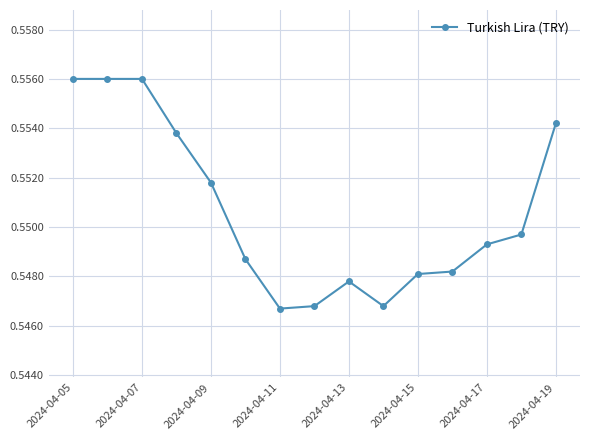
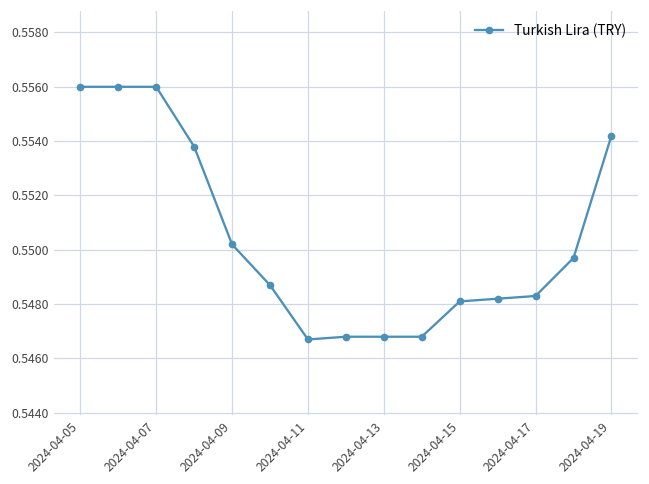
  {
    "2024-04-05": 0.5560,
    "2024-04-07": 0.5560,
-   "2024-04-09": 0.5518,
+   "2024-04-09": 0.5502,
    "2024-04-11": 0.5467,
-   "2024-04-13": 0.5478,
+   "2024-04-13": 0.5468,
    "2024-04-15": 0.5481,
-   "2024-04-17": 0.5493,
+   "2024-04-17": 0.5483,
    "2024-04-19": 0.5542
  }
